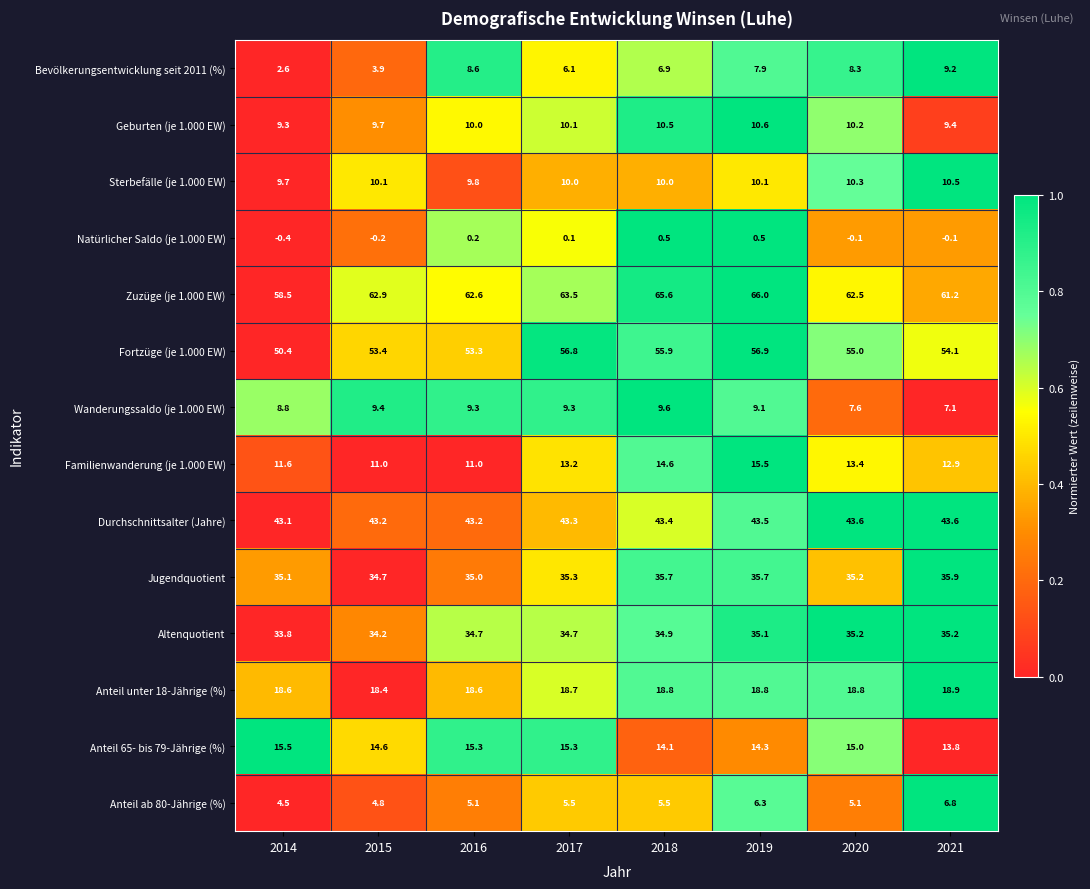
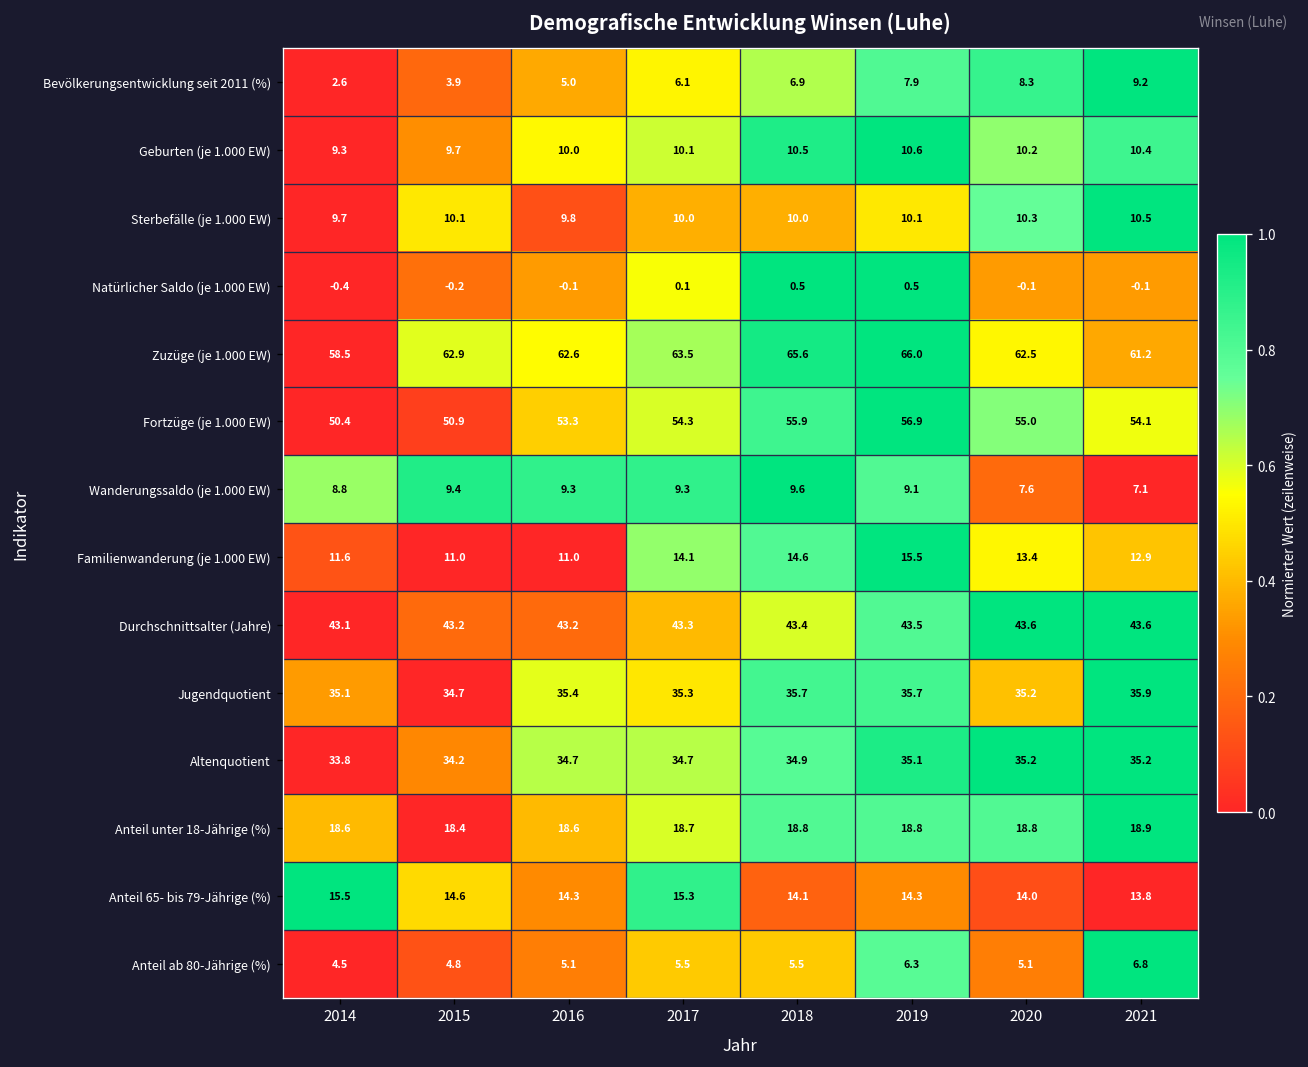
  {
    "Bevölkerungsentwicklung seit 2011 (%)": {
      "2014": 2.6,
      "2015": 3.9,
-     "2016": 8.6,
+     "2016": 5.0,
      "2017": 6.1,
      "2018": 6.9,
      "2019": 7.9,
      "2020": 8.3,
      "2021": 9.2
    },
    "Geburten (je 1.000 EW)": {
      "2014": 9.3,
      "2015": 9.7,
      "2016": 10.0,
      "2017": 10.1,
      "2018": 10.5,
      "2019": 10.6,
      "2020": 10.2,
-     "2021": 9.4
+     "2021": 10.4
    },
    "Sterbefälle (je 1.000 EW)": {
      "2014": 9.7,
      "2015": 10.1,
      "2016": 9.8,
      "2017": 10.0,
      "2018": 10.0,
      "2019": 10.1,
      "2020": 10.3,
      "2021": 10.5
    },
    "Natürlicher Saldo (je 1.000 EW)": {
      "2014": -0.4,
      "2015": -0.2,
-     "2016": 0.2,
+     "2016": -0.1,
      "2017": 0.1,
      "2018": 0.5,
      "2019": 0.5,
      "2020": -0.1,
      "2021": -0.1
    },
    "Zuzüge (je 1.000 EW)": {
      "2014": 58.5,
      "2015": 62.9,
      "2016": 62.6,
      "2017": 63.5,
      "2018": 65.6,
      "2019": 66.0,
      "2020": 62.5,
      "2021": 61.2
    },
    "Fortzüge (je 1.000 EW)": {
      "2014": 50.4,
-     "2015": 53.4,
+     "2015": 50.9,
      "2016": 53.3,
-     "2017": 56.8,
+     "2017": 54.3,
      "2018": 55.9,
      "2019": 56.9,
      "2020": 55.0,
      "2021": 54.1
    },
    "Wanderungssaldo (je 1.000 EW)": {
      "2014": 8.8,
      "2015": 9.4,
      "2016": 9.3,
      "2017": 9.3,
      "2018": 9.6,
      "2019": 9.1,
      "2020": 7.6,
      "2021": 7.1
    },
    "Familienwanderung (je 1.000 EW)": {
      "2014": 11.6,
      "2015": 11.0,
      "2016": 11.0,
-     "2017": 13.2,
+     "2017": 14.1,
      "2018": 14.6,
      "2019": 15.5,
      "2020": 13.4,
      "2021": 12.9
    },
    "Durchschnittsalter (Jahre)": {
      "2014": 43.1,
      "2015": 43.2,
      "2016": 43.2,
      "2017": 43.3,
      "2018": 43.4,
      "2019": 43.5,
      "2020": 43.6,
      "2021": 43.6
    },
    "Jugendquotient": {
      "2014": 35.1,
      "2015": 34.7,
-     "2016": 35.0,
+     "2016": 35.4,
      "2017": 35.3,
      "2018": 35.7,
      "2019": 35.7,
      "2020": 35.2,
      "2021": 35.9
    },
    "Altenquotient": {
      "2014": 33.8,
      "2015": 34.2,
      "2016": 34.7,
      "2017": 34.7,
      "2018": 34.9,
      "2019": 35.1,
      "2020": 35.2,
      "2021": 35.2
    },
    "Anteil unter 18-Jährige (%)": {
      "2014": 18.6,
      "2015": 18.4,
      "2016": 18.6,
      "2017": 18.7,
      "2018": 18.8,
      "2019": 18.8,
      "2020": 18.8,
      "2021": 18.9
    },
    "Anteil 65- bis 79-Jährige (%)": {
      "2014": 15.5,
      "2015": 14.6,
-     "2016": 15.3,
+     "2016": 14.3,
      "2017": 15.3,
      "2018": 14.1,
      "2019": 14.3,
-     "2020": 15.0,
+     "2020": 14.0,
      "2021": 13.8
    },
    "Anteil ab 80-Jährige (%)": {
      "2014": 4.5,
      "2015": 4.8,
      "2016": 5.1,
      "2017": 5.5,
      "2018": 5.5,
      "2019": 6.3,
      "2020": 5.1,
      "2021": 6.8
    }
  }
